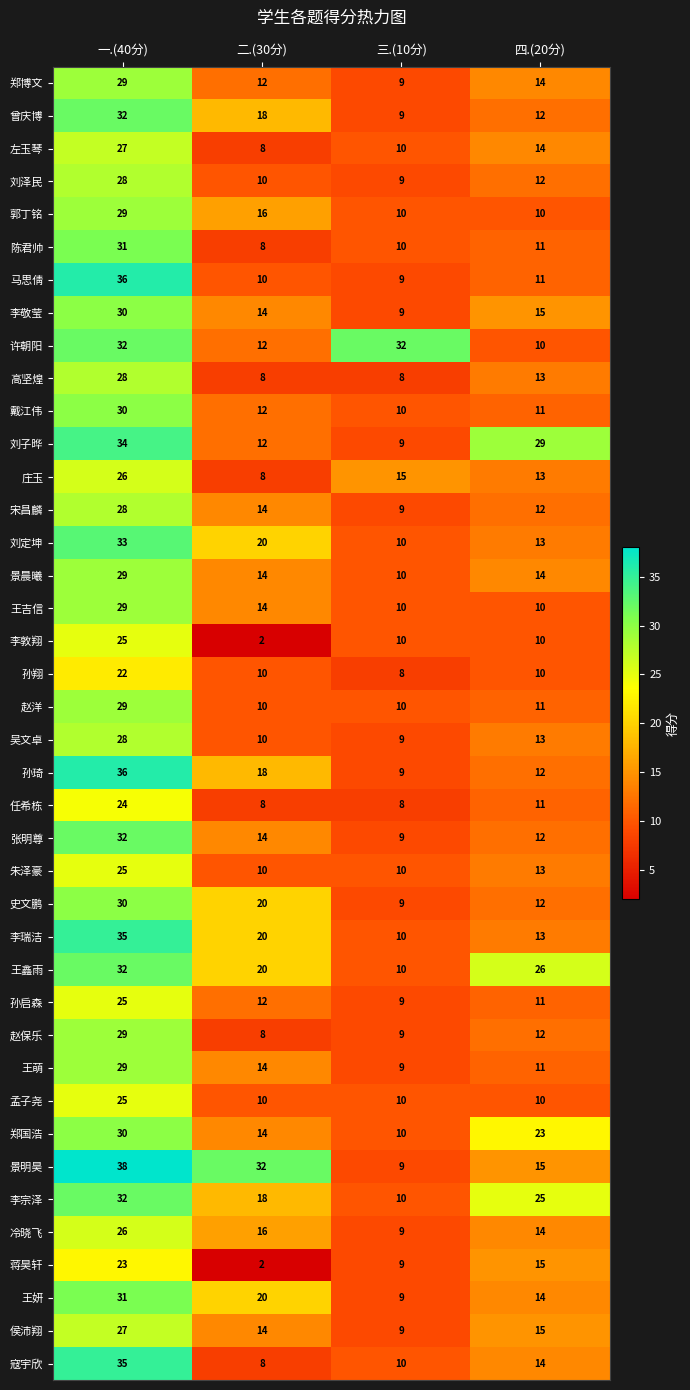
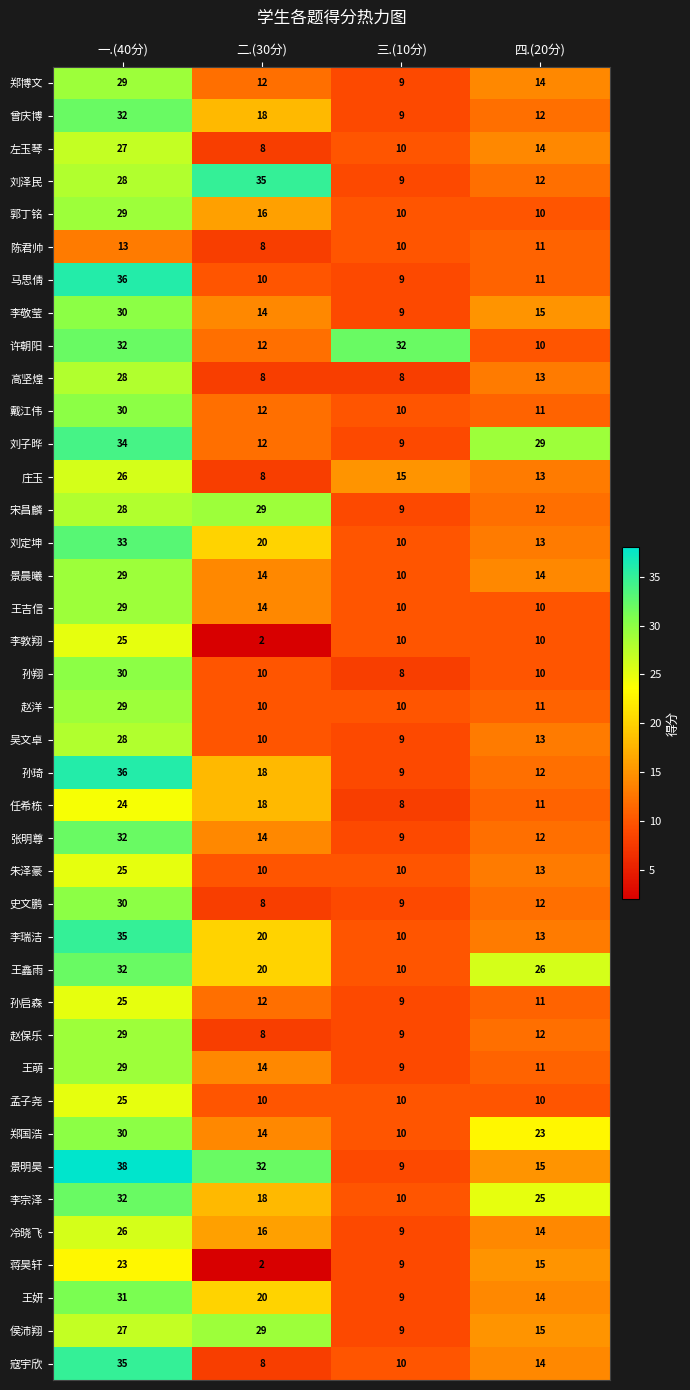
  {
    "郑博文": {
      "一.(40分)": 29,
      "二.(30分)": 12,
      "三.(10分)": 9,
      "四.(20分)": 14
    },
    "曾庆博": {
      "一.(40分)": 32,
      "二.(30分)": 18,
      "三.(10分)": 9,
      "四.(20分)": 12
    },
    "左玉琴": {
      "一.(40分)": 27,
      "二.(30分)": 8,
      "三.(10分)": 10,
      "四.(20分)": 14
    },
    "刘泽民": {
      "一.(40分)": 28,
-     "二.(30分)": 10,
+     "二.(30分)": 35,
      "三.(10分)": 9,
      "四.(20分)": 12
    },
    "郭丁铭": {
      "一.(40分)": 29,
      "二.(30分)": 16,
      "三.(10分)": 10,
      "四.(20分)": 10
    },
    "陈君帅": {
-     "一.(40分)": 31,
+     "一.(40分)": 13,
      "二.(30分)": 8,
      "三.(10分)": 10,
      "四.(20分)": 11
    },
    "马思倩": {
      "一.(40分)": 36,
      "二.(30分)": 10,
      "三.(10分)": 9,
      "四.(20分)": 11
    },
    "李敬莹": {
      "一.(40分)": 30,
      "二.(30分)": 14,
      "三.(10分)": 9,
      "四.(20分)": 15
    },
    "许朝阳": {
      "一.(40分)": 32,
      "二.(30分)": 12,
      "三.(10分)": 32,
      "四.(20分)": 10
    },
    "高坚煌": {
      "一.(40分)": 28,
      "二.(30分)": 8,
      "三.(10分)": 8,
      "四.(20分)": 13
    },
    "戴江伟": {
      "一.(40分)": 30,
      "二.(30分)": 12,
      "三.(10分)": 10,
      "四.(20分)": 11
    },
    "刘子晔": {
      "一.(40分)": 34,
      "二.(30分)": 12,
      "三.(10分)": 9,
      "四.(20分)": 29
    },
    "庄玉": {
      "一.(40分)": 26,
      "二.(30分)": 8,
      "三.(10分)": 15,
      "四.(20分)": 13
    },
    "宋昌麟": {
      "一.(40分)": 28,
-     "二.(30分)": 14,
+     "二.(30分)": 29,
      "三.(10分)": 9,
      "四.(20分)": 12
    },
    "刘定坤": {
      "一.(40分)": 33,
      "二.(30分)": 20,
      "三.(10分)": 10,
      "四.(20分)": 13
    },
    "景晨曦": {
      "一.(40分)": 29,
      "二.(30分)": 14,
      "三.(10分)": 10,
      "四.(20分)": 14
    },
    "王吉信": {
      "一.(40分)": 29,
      "二.(30分)": 14,
      "三.(10分)": 10,
      "四.(20分)": 10
    },
    "李敦翔": {
      "一.(40分)": 25,
      "二.(30分)": 2,
      "三.(10分)": 10,
      "四.(20分)": 10
    },
    "孙翔": {
-     "一.(40分)": 22,
+     "一.(40分)": 30,
      "二.(30分)": 10,
      "三.(10分)": 8,
      "四.(20分)": 10
    },
    "赵洋": {
      "一.(40分)": 29,
      "二.(30分)": 10,
      "三.(10分)": 10,
      "四.(20分)": 11
    },
    "吴文卓": {
      "一.(40分)": 28,
      "二.(30分)": 10,
      "三.(10分)": 9,
      "四.(20分)": 13
    },
    "孙琦": {
      "一.(40分)": 36,
      "二.(30分)": 18,
      "三.(10分)": 9,
      "四.(20分)": 12
    },
    "任希栋": {
      "一.(40分)": 24,
-     "二.(30分)": 8,
+     "二.(30分)": 18,
      "三.(10分)": 8,
      "四.(20分)": 11
    },
    "张明尊": {
      "一.(40分)": 32,
      "二.(30分)": 14,
      "三.(10分)": 9,
      "四.(20分)": 12
    },
    "朱泽豪": {
      "一.(40分)": 25,
      "二.(30分)": 10,
      "三.(10分)": 10,
      "四.(20分)": 13
    },
    "史文鹏": {
      "一.(40分)": 30,
-     "二.(30分)": 20,
+     "二.(30分)": 8,
      "三.(10分)": 9,
      "四.(20分)": 12
    },
    "李瑞洁": {
      "一.(40分)": 35,
      "二.(30分)": 20,
      "三.(10分)": 10,
      "四.(20分)": 13
    },
    "王鑫雨": {
      "一.(40分)": 32,
      "二.(30分)": 20,
      "三.(10分)": 10,
      "四.(20分)": 26
    },
    "孙启森": {
      "一.(40分)": 25,
      "二.(30分)": 12,
      "三.(10分)": 9,
      "四.(20分)": 11
    },
    "赵保乐": {
      "一.(40分)": 29,
      "二.(30分)": 8,
      "三.(10分)": 9,
      "四.(20分)": 12
    },
    "王萌": {
      "一.(40分)": 29,
      "二.(30分)": 14,
      "三.(10分)": 9,
      "四.(20分)": 11
    },
    "孟子尧": {
      "一.(40分)": 25,
      "二.(30分)": 10,
      "三.(10分)": 10,
      "四.(20分)": 10
    },
    "郑国浩": {
      "一.(40分)": 30,
      "二.(30分)": 14,
      "三.(10分)": 10,
      "四.(20分)": 23
    },
    "景明昊": {
      "一.(40分)": 38,
      "二.(30分)": 32,
      "三.(10分)": 9,
      "四.(20分)": 15
    },
    "李宗泽": {
      "一.(40分)": 32,
      "二.(30分)": 18,
      "三.(10分)": 10,
      "四.(20分)": 25
    },
    "冷晓飞": {
      "一.(40分)": 26,
      "二.(30分)": 16,
      "三.(10分)": 9,
      "四.(20分)": 14
    },
    "蒋昊轩": {
      "一.(40分)": 23,
      "二.(30分)": 2,
      "三.(10分)": 9,
      "四.(20分)": 15
    },
    "王妍": {
      "一.(40分)": 31,
      "二.(30分)": 20,
      "三.(10分)": 9,
      "四.(20分)": 14
    },
    "侯沛翔": {
      "一.(40分)": 27,
-     "二.(30分)": 14,
+     "二.(30分)": 29,
      "三.(10分)": 9,
      "四.(20分)": 15
    },
    "寇宇欣": {
      "一.(40分)": 35,
      "二.(30分)": 8,
      "三.(10分)": 10,
      "四.(20分)": 14
    }
  }
